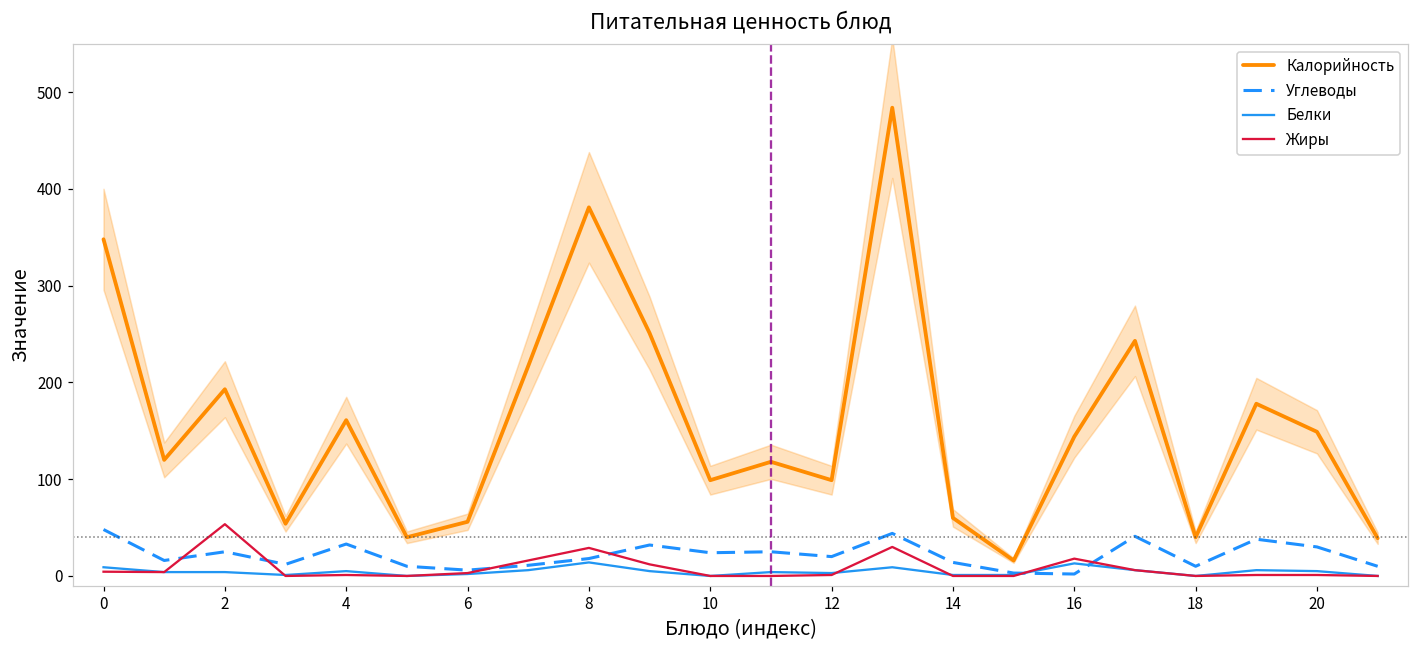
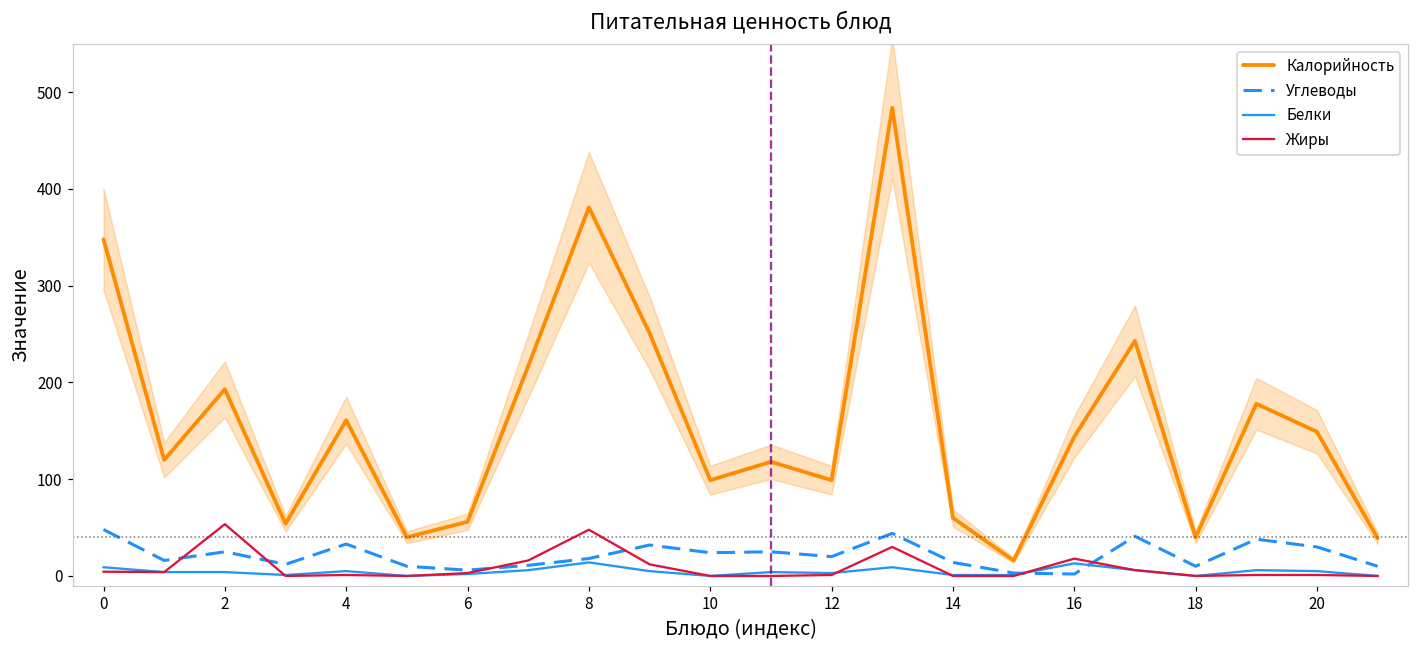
  {
    "Жиры": {
      "0": 0,
      "2": 50,
      "4": 0,
-     "8": 30,
+     "8": 50,
      "16": 20,
      "20": 0
    }
  }
